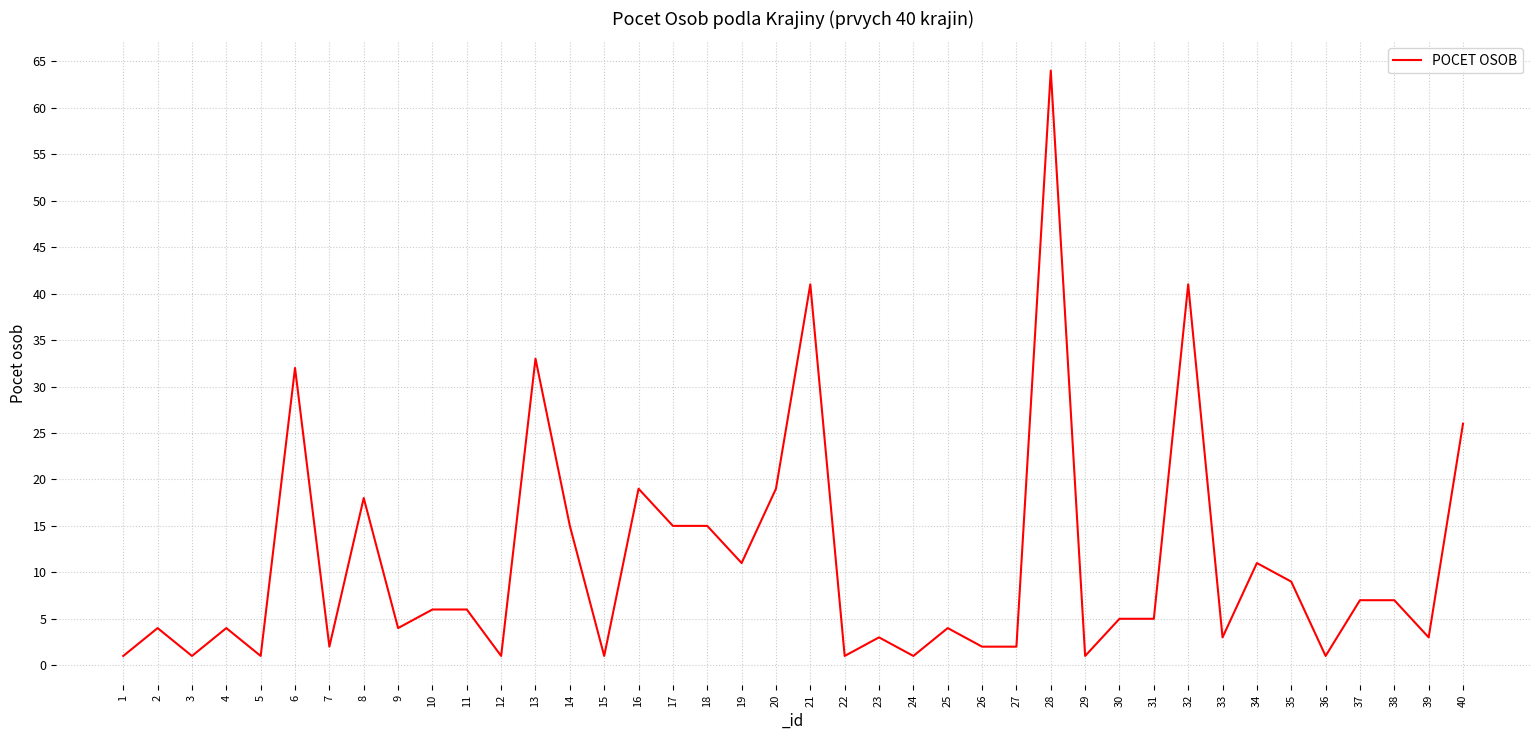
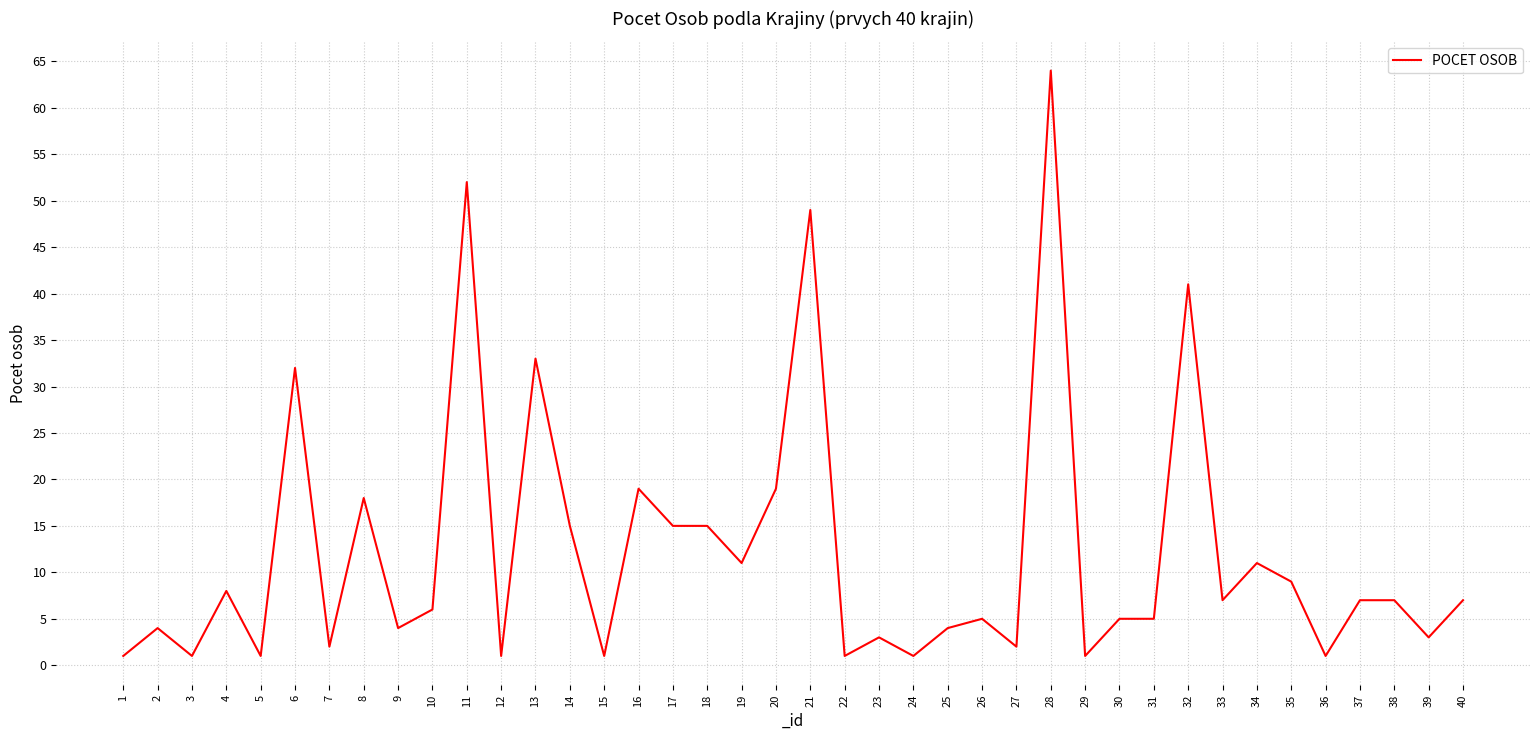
  {
    "1": 1,
    "2": 4,
    "3": 1,
-   "4": 4,
+   "4": 8,
    "5": 1,
    "6": 32,
    "7": 2,
    "8": 18,
    "9": 4,
    "10": 6,
-   "11": 6,
+   "11": 52,
    "12": 1,
    "13": 33,
    "14": 15,
    "15": 1,
    "16": 19,
    "17": 15,
    "18": 15,
    "19": 11,
    "20": 19,
-   "21": 41,
+   "21": 49,
    "22": 1,
    "23": 3,
    "24": 1,
    "25": 4,
-   "26": 2,
+   "26": 5,
    "27": 2,
    "28": 64,
    "29": 1,
    "30": 5,
    "31": 5,
    "32": 41,
-   "33": 3,
+   "33": 7,
    "34": 11,
    "35": 9,
    "36": 1,
    "37": 7,
    "38": 7,
    "39": 3,
-   "40": 26
+   "40": 7
  }
